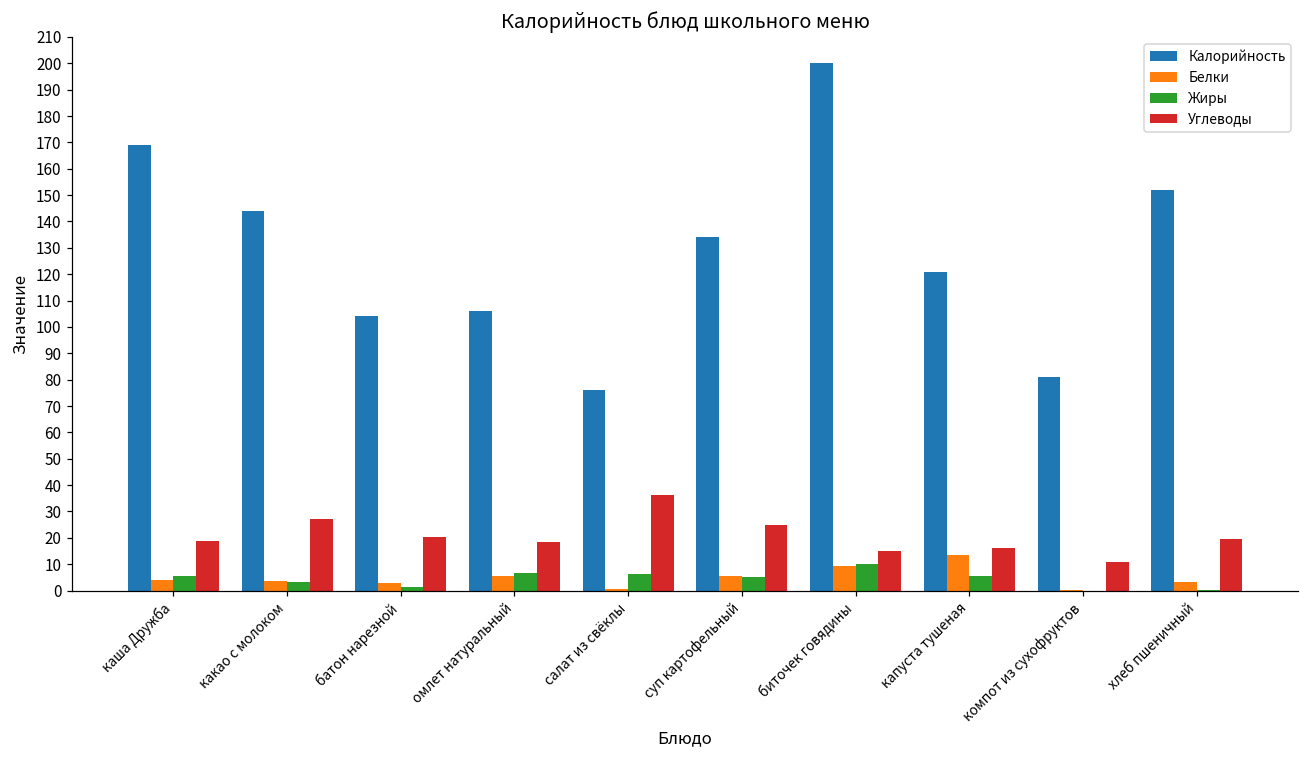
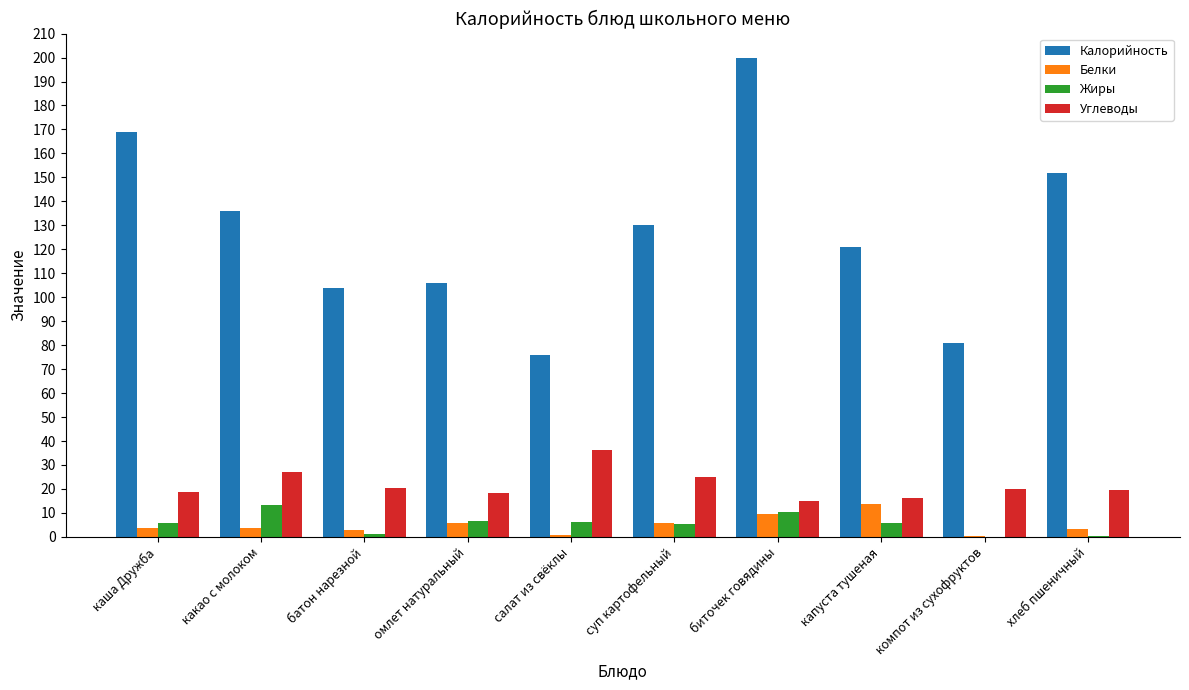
  {
    "Калорийность": {
      "каша Дружба": 169,
-     "какао с молоком": 144,
+     "какао с молоком": 136,
      "батон нарезной": 104,
      "омлет натуральный": 106,
      "салат из свёклы": 76,
-     "суп картофельный": 134,
+     "суп картофельный": 130,
      "биточек говядины": 200,
      "капуста тушеная": 121,
      "компот из сухофруктов": 81,
      "хлеб пшеничный": 152
    },
    "Белки": {
      "каша Дружба": 4,
      "какао с молоком": 4,
      "батон нарезной": 3,
      "омлет натуральный": 6,
      "суп картофельный": 6,
      "биточек говядины": 9,
      "капуста тушеная": 14,
      "хлеб пшеничный": 3
    },
    "Жиры": {
      "каша Дружба": 6,
-     "какао с молоком": 3,
+     "какао с молоком": 13,
      "батон нарезной": 1,
      "омлет натуральный": 7,
      "салат из свёклы": 6,
      "суп картофельный": 5,
      "биточек говядины": 10,
      "капуста тушеная": 6,
      "компот из сухофруктов": 0
    },
    "Углеводы": {
      "каша Дружба": 19,
      "какао с молоком": 27,
      "батон нарезной": 21,
      "омлет натуральный": 18,
      "салат из свёклы": 36,
      "суп картофельный": 25,
      "биточек говядины": 15,
      "капуста тушеная": 16,
-     "компот из сухофруктов": 11,
+     "компот из сухофруктов": 20,
      "хлеб пшеничный": 20
    }
  }
